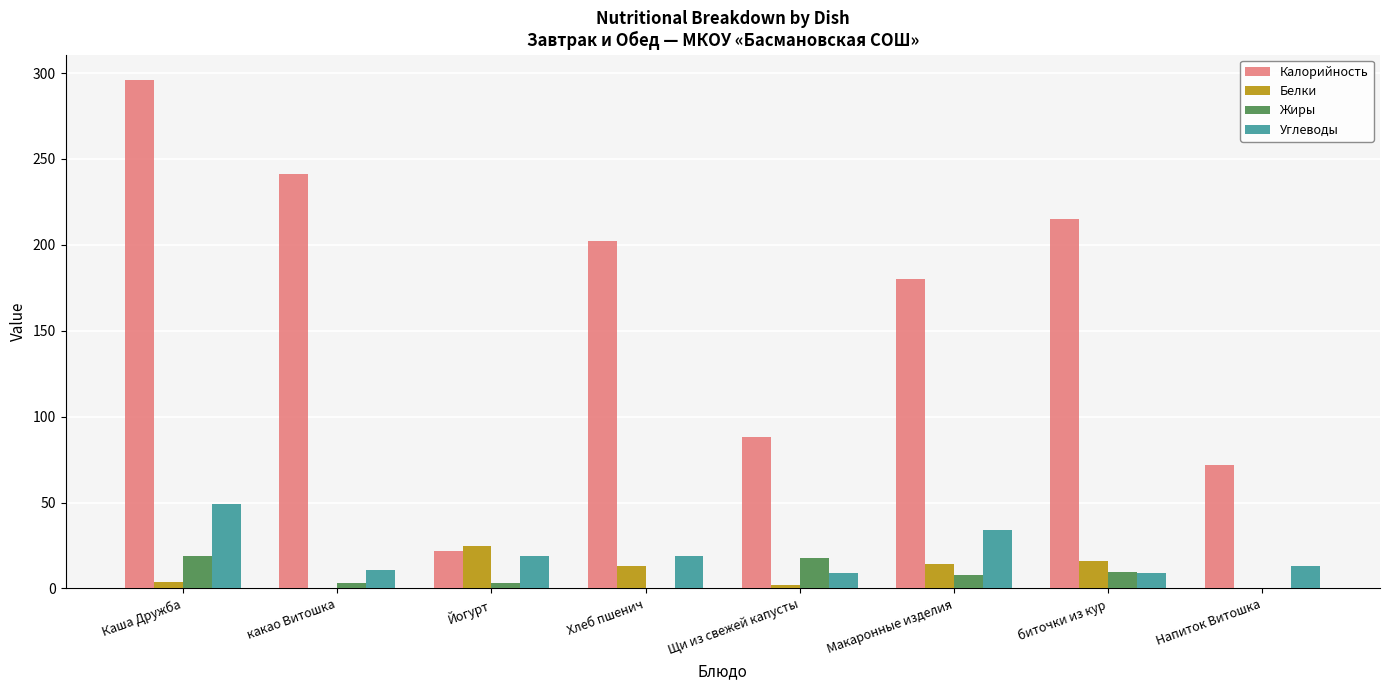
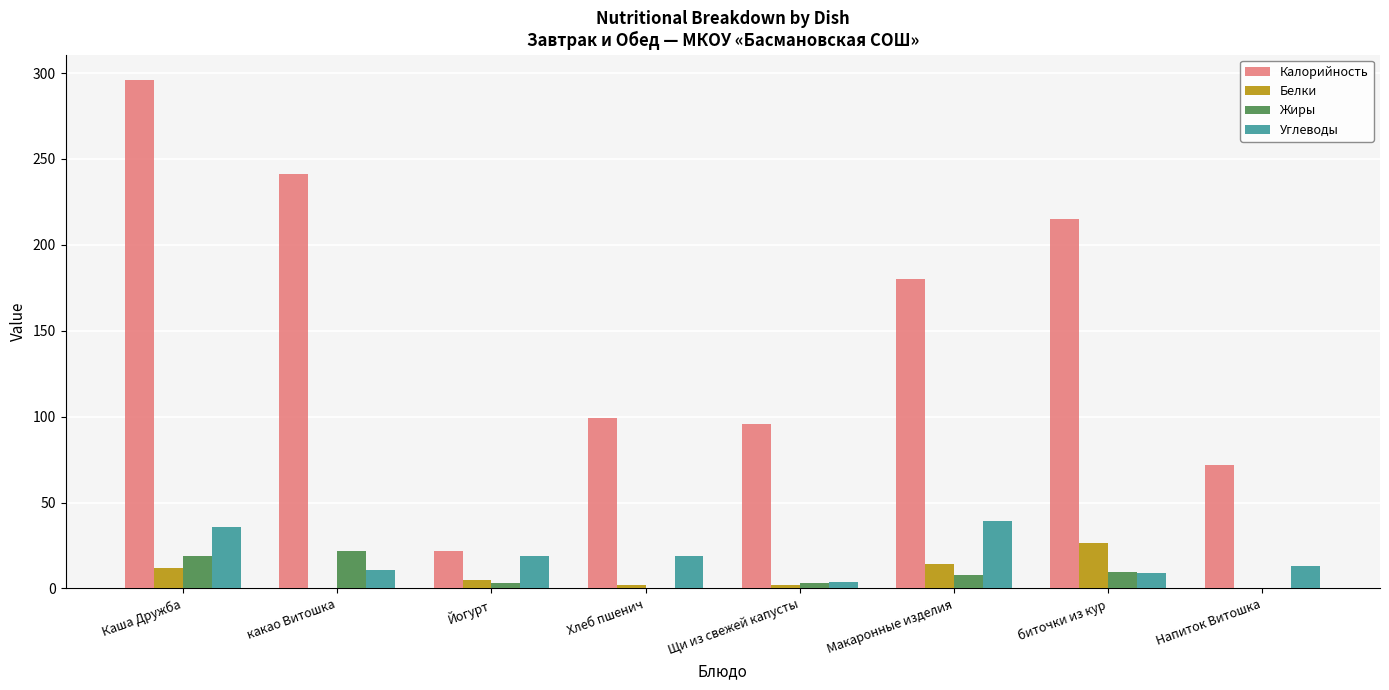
  {
    "Калорийность": {
      "Каша Дружба": 296,
      "какао Витошка": 241,
      "Йогурт": 22,
-     "Хлеб пшенич": 202,
-     "Щи из свежей капусты": 88,
+     "Хлеб пшенич": 99,
+     "Щи из свежей капусты": 96,
      "Макаронные изделия": 180,
      "биточки из кур": 215,
      "Напиток Витошка": 72
    },
    "Белки": {
-     "Каша Дружба": 4,
+     "Каша Дружба": 12,
      "какао Витошка": 0,
-     "Йогурт": 25,
-     "Хлеб пшенич": 13,
+     "Йогурт": 5,
+     "Хлеб пшенич": 2,
      "Щи из свежей капусты": 2,
      "Макаронные изделия": 14,
-     "биточки из кур": 16,
+     "биточки из кур": 26,
      "Напиток Витошка": 0
    },
    "Жиры": {
      "Каша Дружба": 19,
-     "какао Витошка": 3,
+     "какао Витошка": 22,
      "Йогурт": 3,
      "Хлеб пшенич": 0,
-     "Щи из свежей капусты": 18,
+     "Щи из свежей капусты": 3,
      "Макаронные изделия": 8,
      "биточки из кур": 10,
      "Напиток Витошка": 0
    },
    "Углеводы": {
-     "Каша Дружба": 49,
+     "Каша Дружба": 36,
      "какао Витошка": 11,
      "Йогурт": 19,
      "Хлеб пшенич": 19,
-     "Щи из свежей капусты": 9,
-     "Макаронные изделия": 34,
+     "Щи из свежей капусты": 4,
+     "Макаронные изделия": 39,
      "биточки из кур": 9,
      "Напиток Витошка": 13
    }
  }
